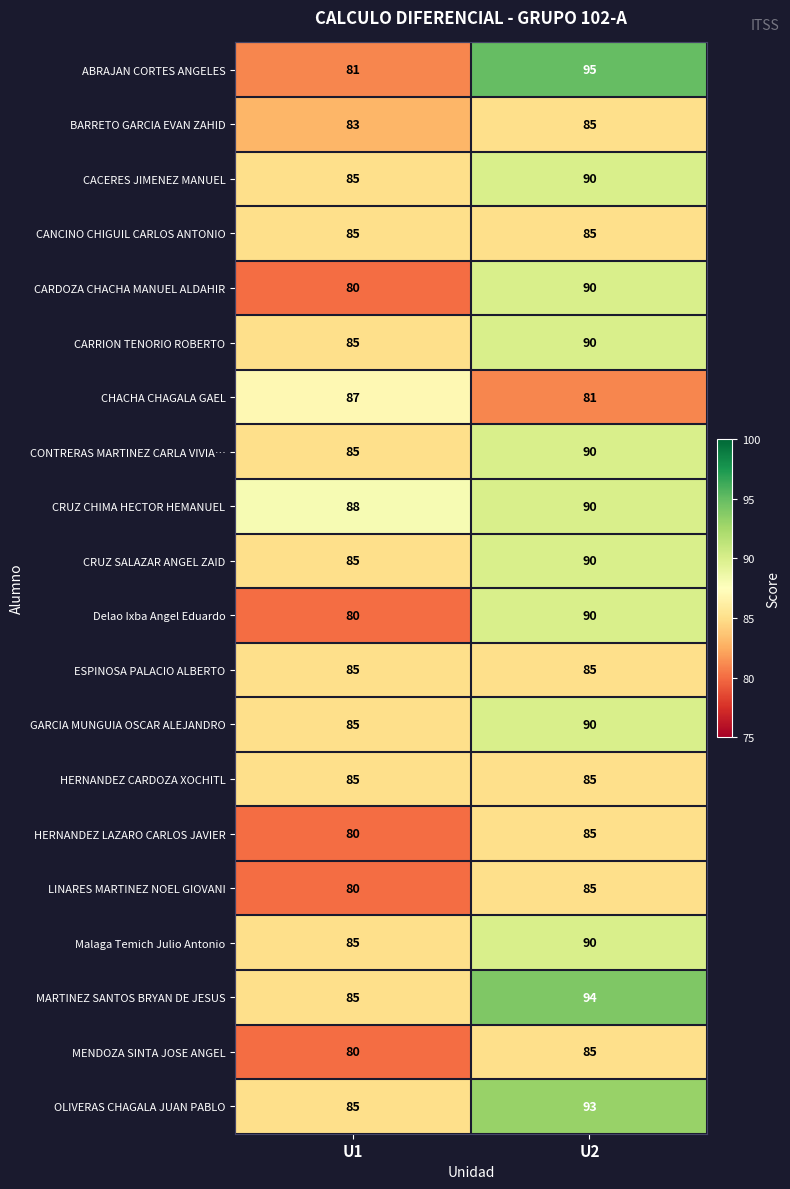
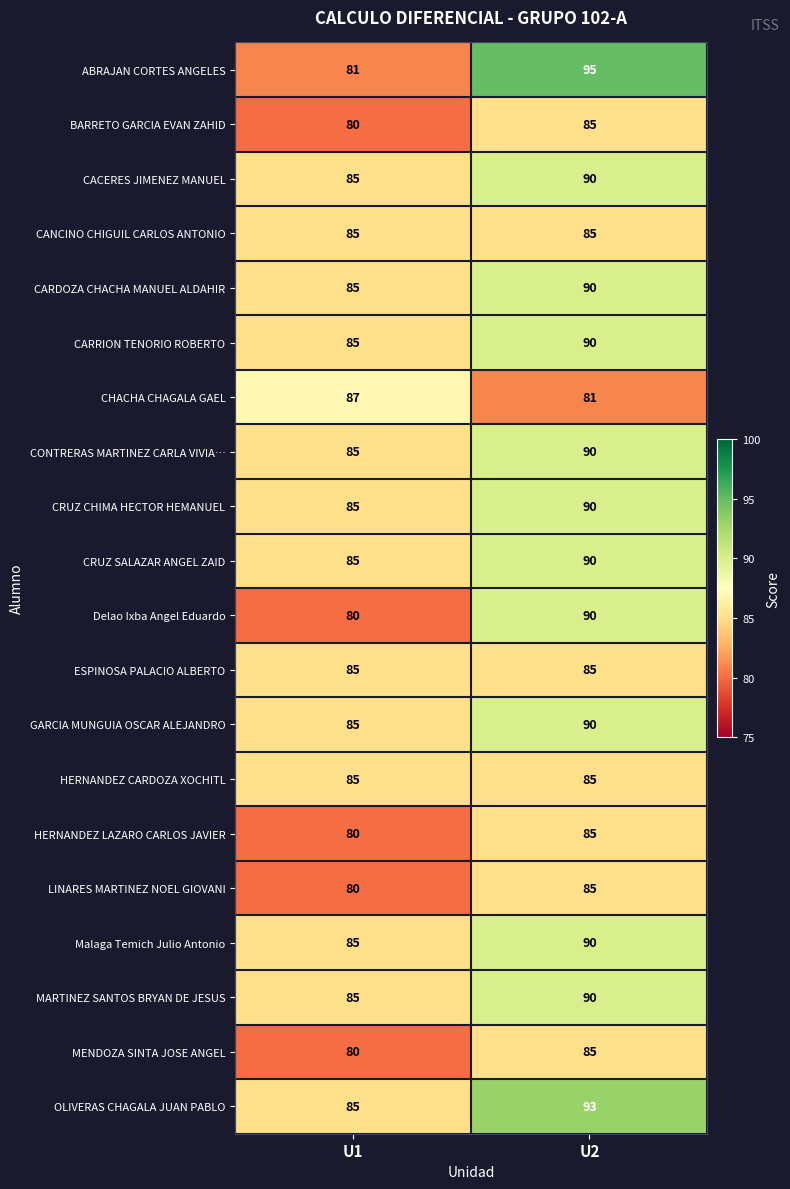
  {
    "ABRAJAN CORTES ANGELES": {
      "U1": 81,
      "U2": 95
    },
    "BARRETO GARCIA EVAN ZAHID": {
-     "U1": 83,
+     "U1": 80,
      "U2": 85
    },
    "CACERES JIMENEZ MANUEL": {
      "U1": 85,
      "U2": 90
    },
    "CANCINO CHIGUIL CARLOS ANTONIO": {
      "U1": 85,
      "U2": 85
    },
    "CARDOZA CHACHA MANUEL ALDAHIR": {
-     "U1": 80,
+     "U1": 85,
      "U2": 90
    },
    "CARRION TENORIO ROBERTO": {
      "U1": 85,
      "U2": 90
    },
    "CHACHA CHAGALA GAEL": {
      "U1": 87,
      "U2": 81
    },
    "CONTRERAS MARTINEZ CARLA VIVIA…": {
      "U1": 85,
      "U2": 90
    },
    "CRUZ CHIMA HECTOR HEMANUEL": {
-     "U1": 88,
+     "U1": 85,
      "U2": 90
    },
    "CRUZ SALAZAR ANGEL ZAID": {
      "U1": 85,
      "U2": 90
    },
    "Delao Ixba Angel Eduardo": {
      "U1": 80,
      "U2": 90
    },
    "ESPINOSA PALACIO ALBERTO": {
      "U1": 85,
      "U2": 85
    },
    "GARCIA MUNGUIA OSCAR ALEJANDRO": {
      "U1": 85,
      "U2": 90
    },
    "HERNANDEZ CARDOZA XOCHITL": {
      "U1": 85,
      "U2": 85
    },
    "HERNANDEZ LAZARO CARLOS JAVIER": {
      "U1": 80,
      "U2": 85
    },
    "LINARES MARTINEZ NOEL GIOVANI": {
      "U1": 80,
      "U2": 85
    },
    "Malaga Temich Julio Antonio": {
      "U1": 85,
      "U2": 90
    },
    "MARTINEZ SANTOS BRYAN DE JESUS": {
      "U1": 85,
-     "U2": 94
+     "U2": 90
    },
    "MENDOZA SINTA JOSE ANGEL": {
      "U1": 80,
      "U2": 85
    },
    "OLIVERAS CHAGALA JUAN PABLO": {
      "U1": 85,
      "U2": 93
    }
  }
